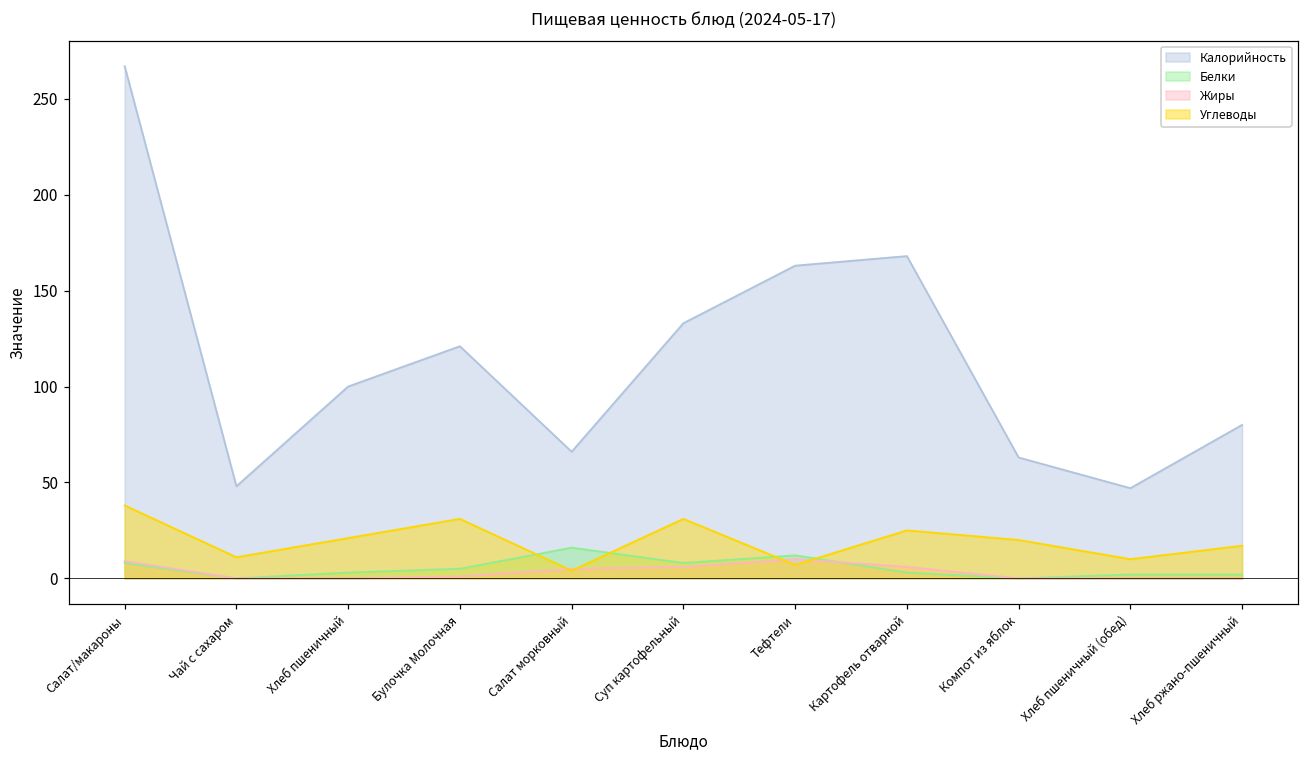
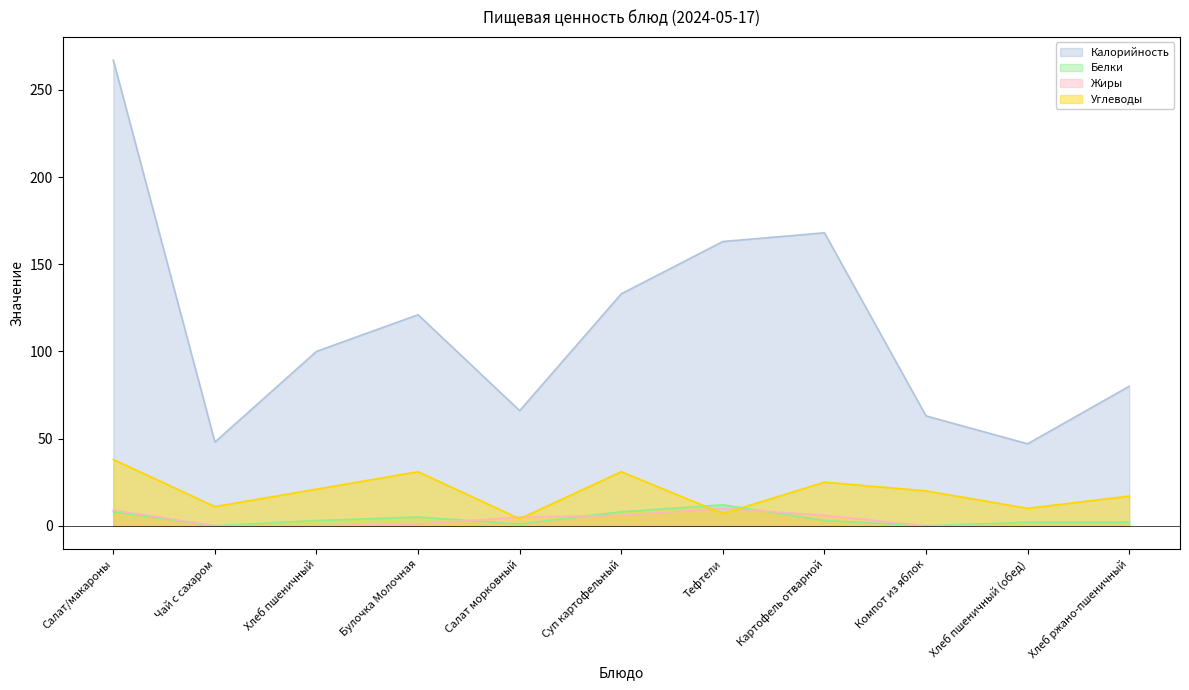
  {
    "Белки": {
      "Хлеб пшеничный": 3,
      "Булочка Молочная": 5,
-     "Салат морковный": 16,
+     "Салат морковный": 1,
      "Суп картофельный": 8,
      "Тефтели": 12,
      "Картофель отварной": 3,
      "Хлеб пшеничный (обед)": 2,
      "Хлеб ржано-пшеничный": 2
    },
    "Углеводы": {
      "Салат/макароны": 38,
      "Чай с сахаром": 11,
      "Хлеб пшеничный": 21,
      "Булочка Молочная": 31,
      "Суп картофельный": 31,
      "Тефтели": 7,
      "Картофель отварной": 25,
      "Компот из яблок": 20,
      "Хлеб пшеничный (обед)": 10,
      "Хлеб ржано-пшеничный": 17
    }
  }
